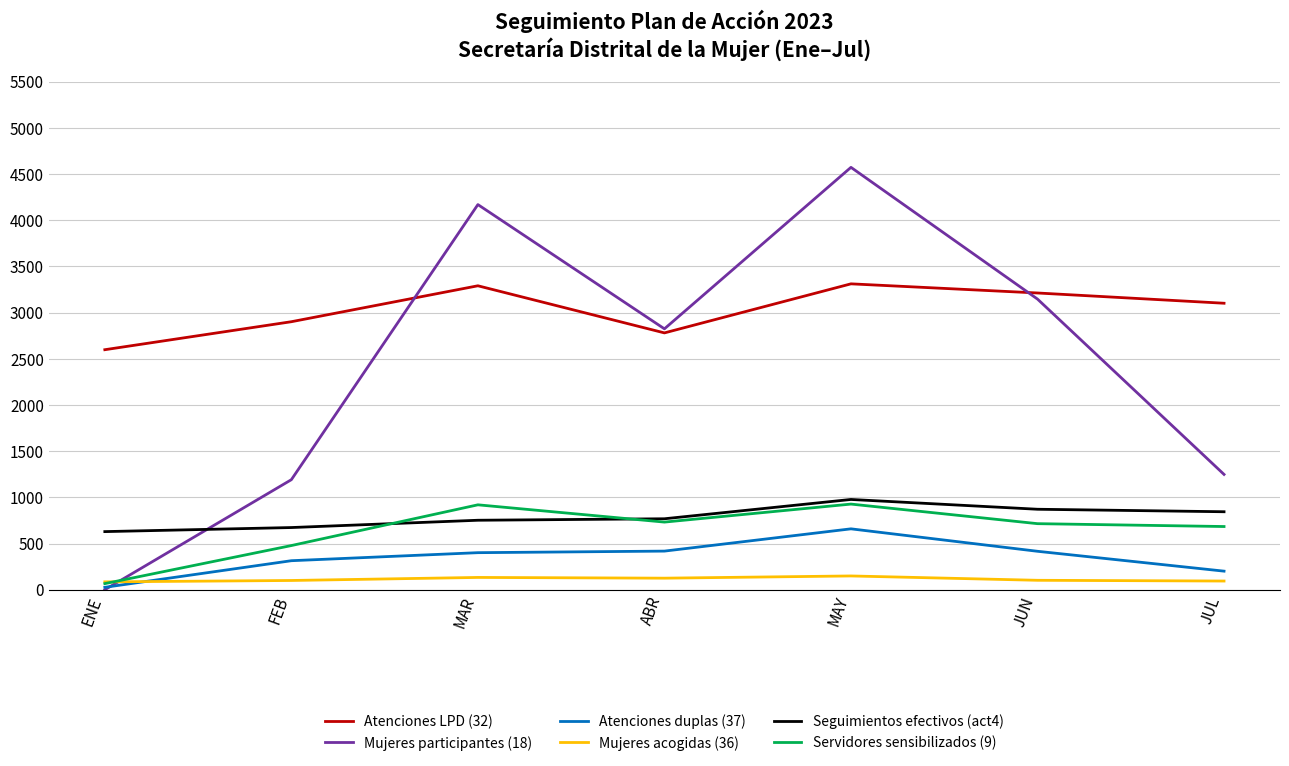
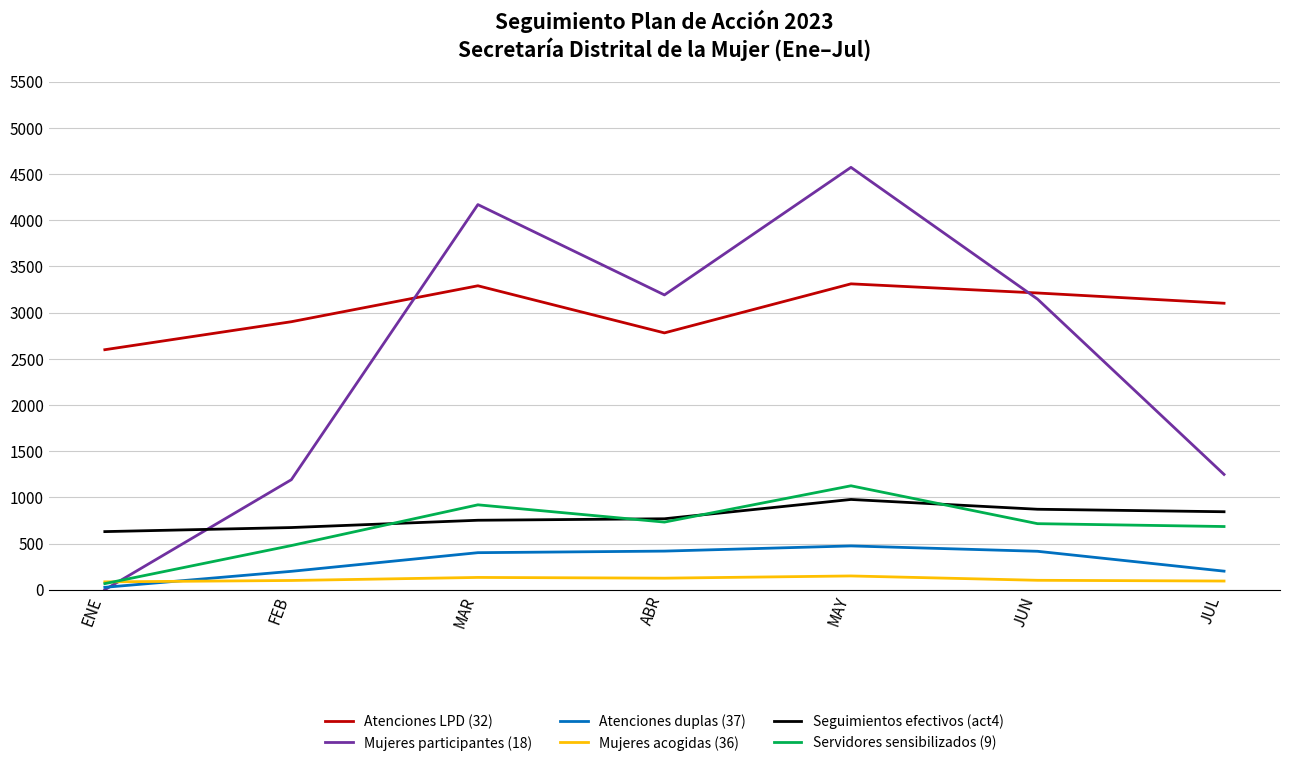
  {
    "Atenciones LPD (32)": {
      "ENE": 2600,
      "FEB": 2900,
      "MAR": 3300,
      "ABR": 2800,
      "MAY": 3300,
      "JUN": 3200,
      "JUL": 3100
    },
    "Mujeres participantes (18)": {
      "FEB": 1200,
      "MAR": 4200,
-     "ABR": 2800,
+     "ABR": 3200,
      "MAY": 4600,
      "JUN": 3100,
      "JUL": 1200
    },
    "Atenciones duplas (37)": {
-     "FEB": 300,
+     "FEB": 200,
      "MAR": 400,
      "ABR": 400,
-     "MAY": 700,
+     "MAY": 500,
      "JUN": 400,
      "JUL": 200
    },
    "Mujeres acogidas (36)": {
      "FEB": 100,
      "MAR": 100,
      "ABR": 100,
      "MAY": 100,
      "JUN": 100,
      "JUL": 100
    },
    "Seguimientos efectivos (act4)": {
      "ENE": 600,
      "FEB": 700,
      "MAR": 800,
      "ABR": 800,
      "MAY": 1000,
      "JUN": 900,
      "JUL": 800
    },
    "Servidores sensibilizados (9)": {
      "FEB": 500,
      "MAR": 900,
      "ABR": 700,
-     "MAY": 900,
+     "MAY": 1100,
      "JUN": 700,
      "JUL": 700
    }
  }
